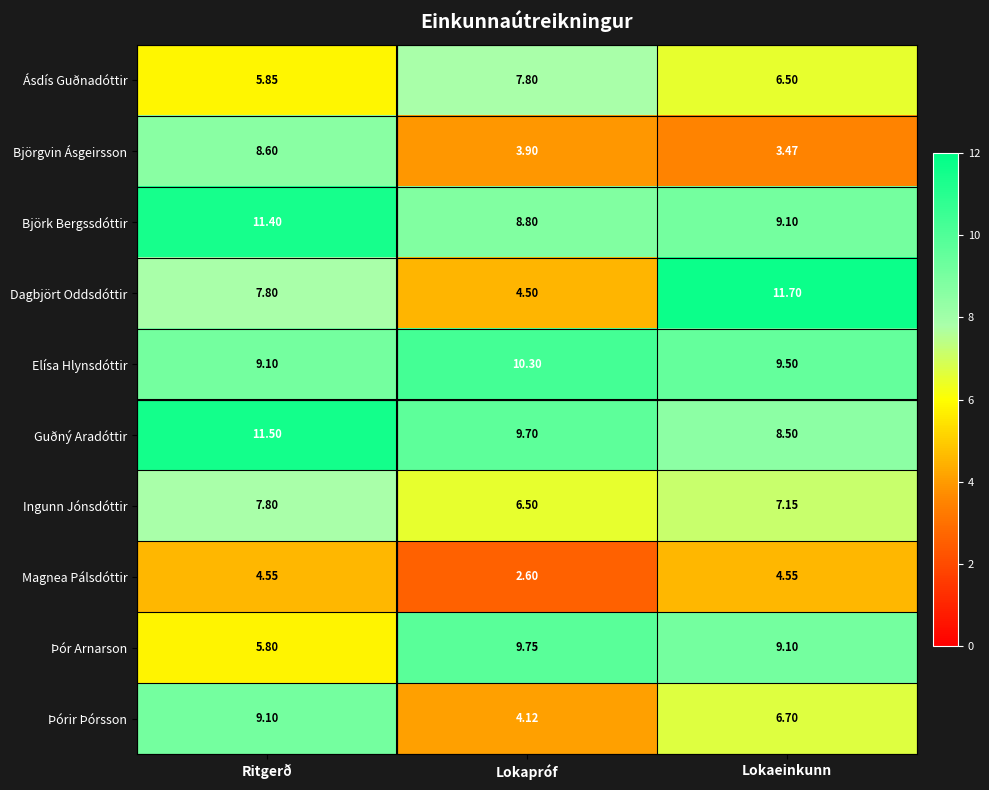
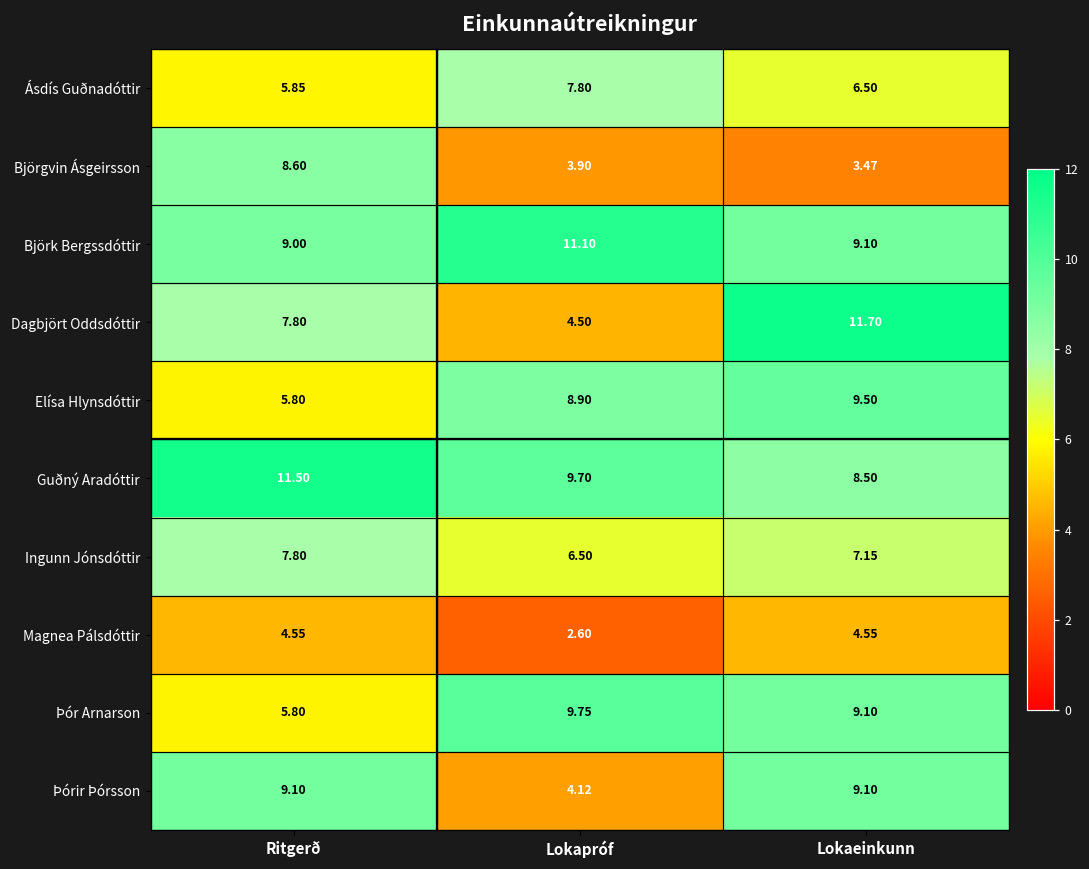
  {
    "Ásdís Guðnadóttir": {
      "Ritgerð": 5.85,
      "Lokapróf": 7.80,
      "Lokaeinkunn": 6.50
    },
    "Björgvin Ásgeirsson": {
      "Ritgerð": 8.60,
      "Lokapróf": 3.90,
      "Lokaeinkunn": 3.47
    },
    "Björk Bergssdóttir": {
-     "Ritgerð": 11.40,
-     "Lokapróf": 8.80,
+     "Ritgerð": 9.00,
+     "Lokapróf": 11.10,
      "Lokaeinkunn": 9.10
    },
    "Dagbjört Oddsdóttir": {
      "Ritgerð": 7.80,
      "Lokapróf": 4.50,
      "Lokaeinkunn": 11.70
    },
    "Elísa Hlynsdóttir": {
-     "Ritgerð": 9.10,
-     "Lokapróf": 10.30,
+     "Ritgerð": 5.80,
+     "Lokapróf": 8.90,
      "Lokaeinkunn": 9.50
    },
    "Guðný Aradóttir": {
      "Ritgerð": 11.50,
      "Lokapróf": 9.70,
      "Lokaeinkunn": 8.50
    },
    "Ingunn Jónsdóttir": {
      "Ritgerð": 7.80,
      "Lokapróf": 6.50,
      "Lokaeinkunn": 7.15
    },
    "Magnea Pálsdóttir": {
      "Ritgerð": 4.55,
      "Lokapróf": 2.60,
      "Lokaeinkunn": 4.55
    },
    "Þór Arnarson": {
      "Ritgerð": 5.80,
      "Lokapróf": 9.75,
      "Lokaeinkunn": 9.10
    },
    "Þórir Þórsson": {
      "Ritgerð": 9.10,
      "Lokapróf": 4.12,
-     "Lokaeinkunn": 6.70
+     "Lokaeinkunn": 9.10
    }
  }
